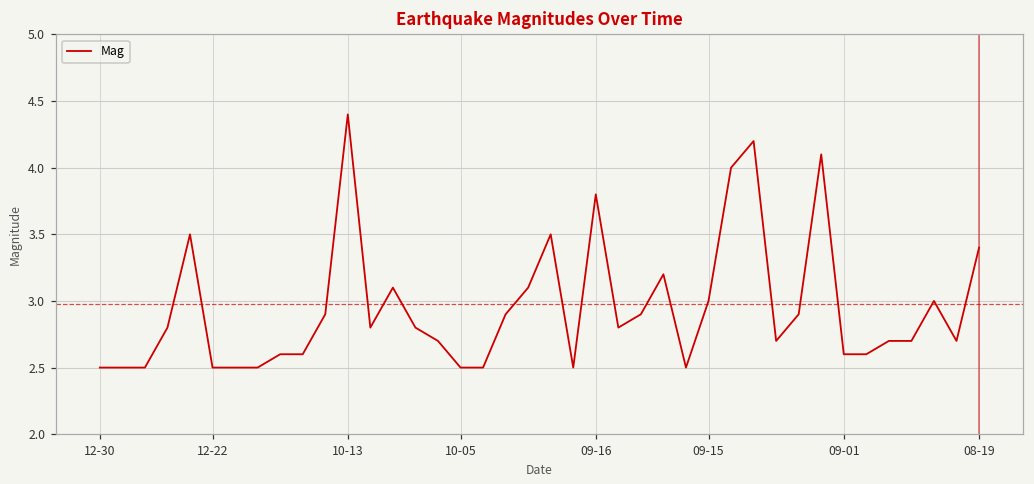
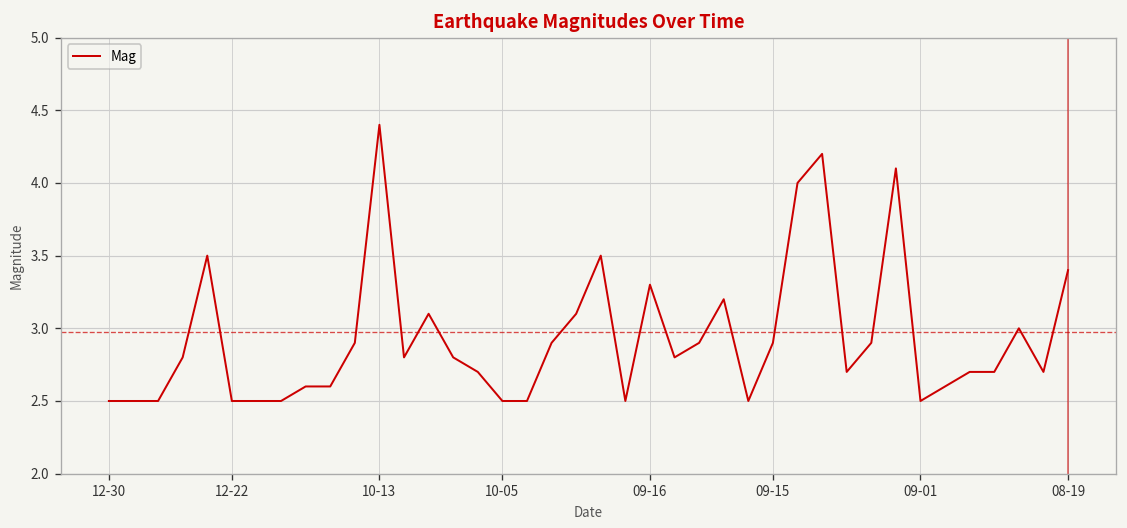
  {
    "12-30": 2.5,
    "12-22": 2.5,
    "10-13": 4.4,
    "10-05": 2.5,
-   "09-16": 3.8,
-   "09-15": 3.0,
-   "09-01": 2.6,
+   "09-16": 3.3,
+   "09-15": 2.9,
+   "09-01": 2.5,
    "08-19": 3.4
  }
